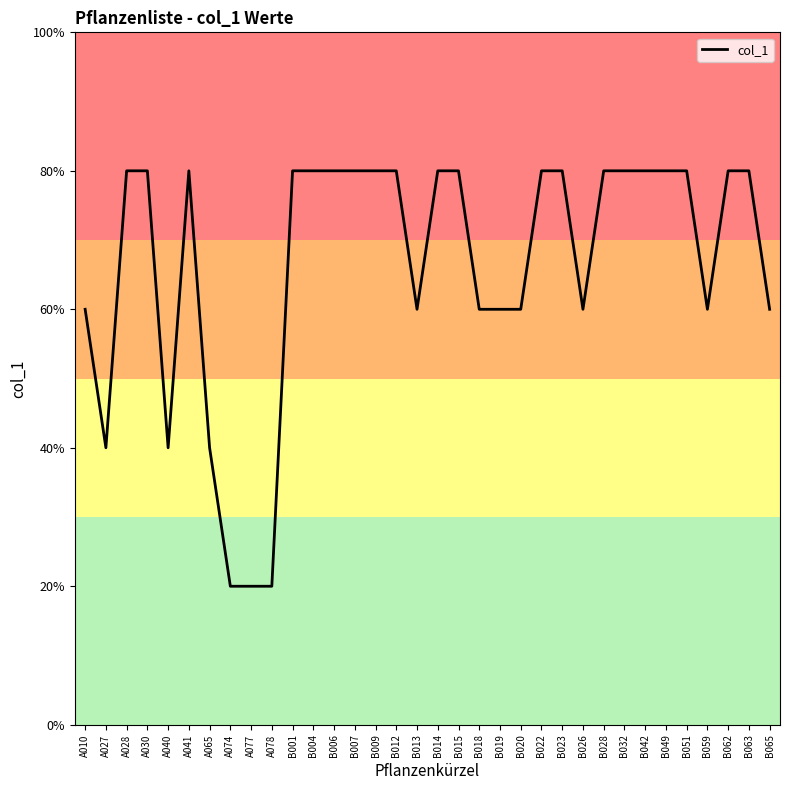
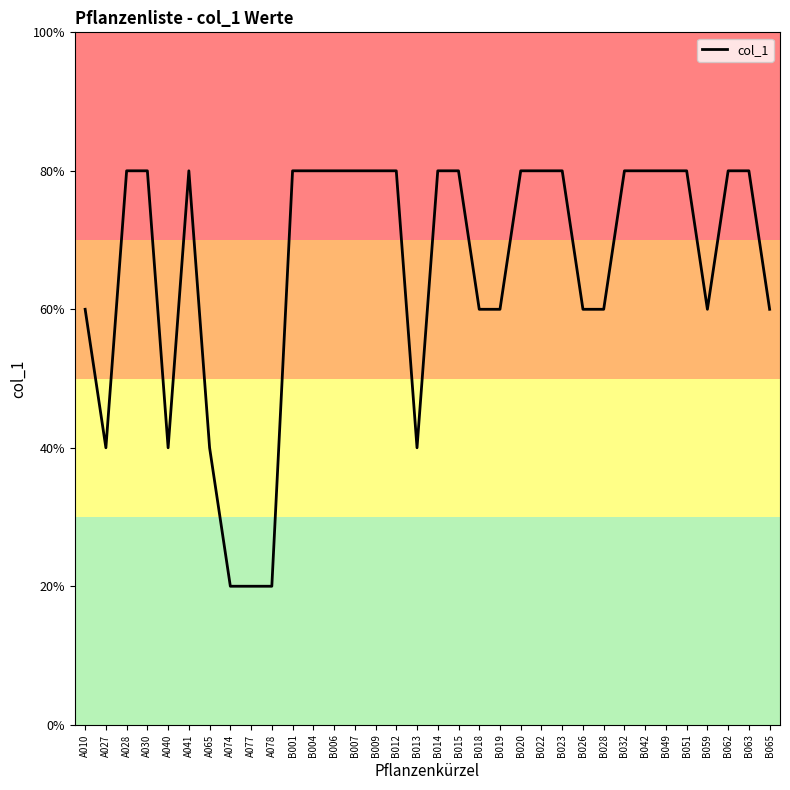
  {
    "A010": "60%",
    "A027": "40%",
    "A028": "80%",
    "A030": "80%",
    "A040": "40%",
    "A041": "80%",
    "A065": "40%",
    "A074": "20%",
    "A077": "20%",
    "A078": "20%",
    "B001": "80%",
    "B004": "80%",
    "B006": "80%",
    "B007": "80%",
    "B009": "80%",
    "B012": "80%",
-   "B013": "60%",
+   "B013": "40%",
    "B014": "80%",
    "B015": "80%",
    "B018": "60%",
    "B019": "60%",
-   "B020": "60%",
+   "B020": "80%",
    "B022": "80%",
    "B023": "80%",
    "B026": "60%",
-   "B028": "80%",
+   "B028": "60%",
    "B032": "80%",
    "B042": "80%",
    "B049": "80%",
    "B051": "80%",
    "B059": "60%",
    "B062": "80%",
    "B063": "80%",
    "B065": "60%"
  }
